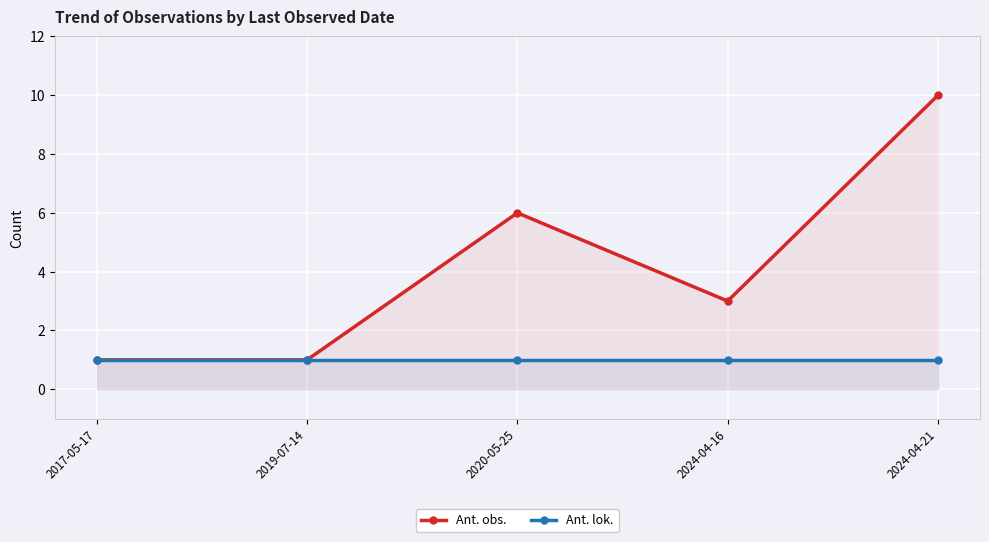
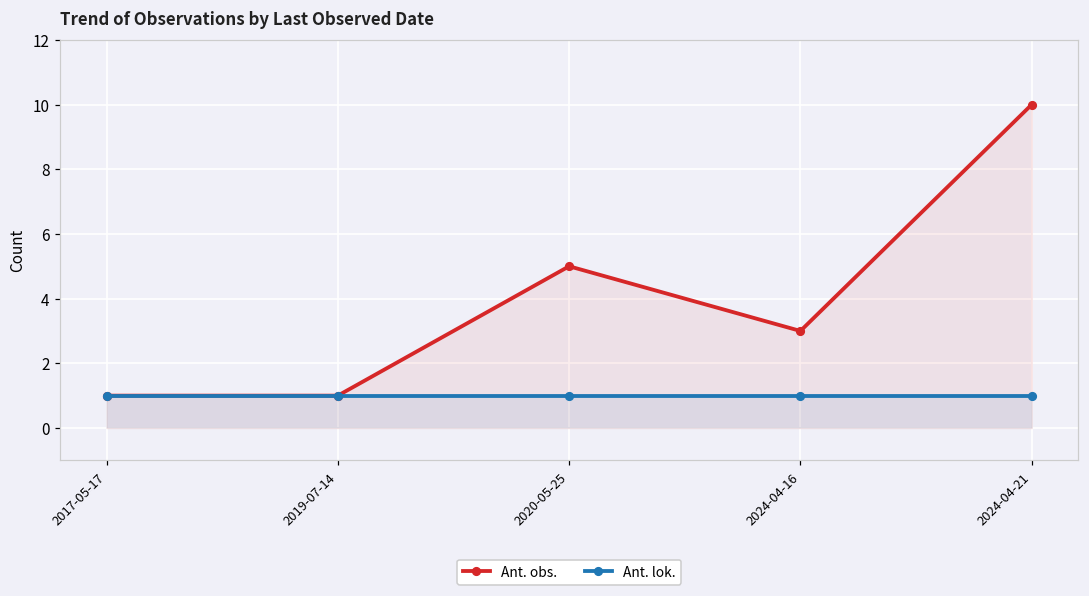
  {
    "Ant. obs.": {
-     "2020-05-25": 6,
+     "2020-05-25": 5,
      "2024-04-16": 3,
      "2024-04-21": 10
    },
    "Ant. lok.": {
      "2020-05-25": 1,
      "2024-04-16": 1,
      "2024-04-21": 1
    }
  }
